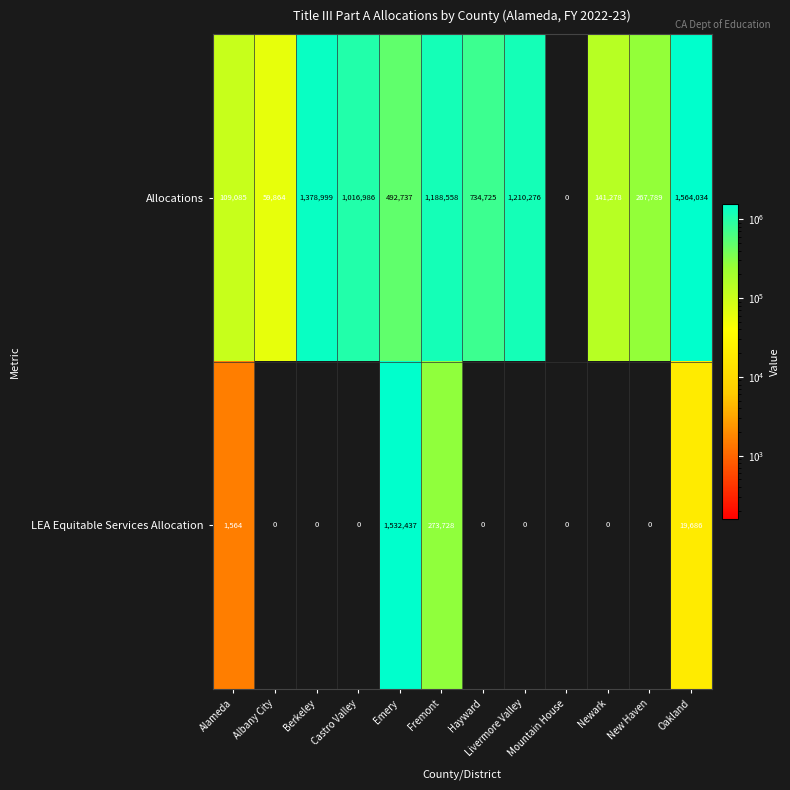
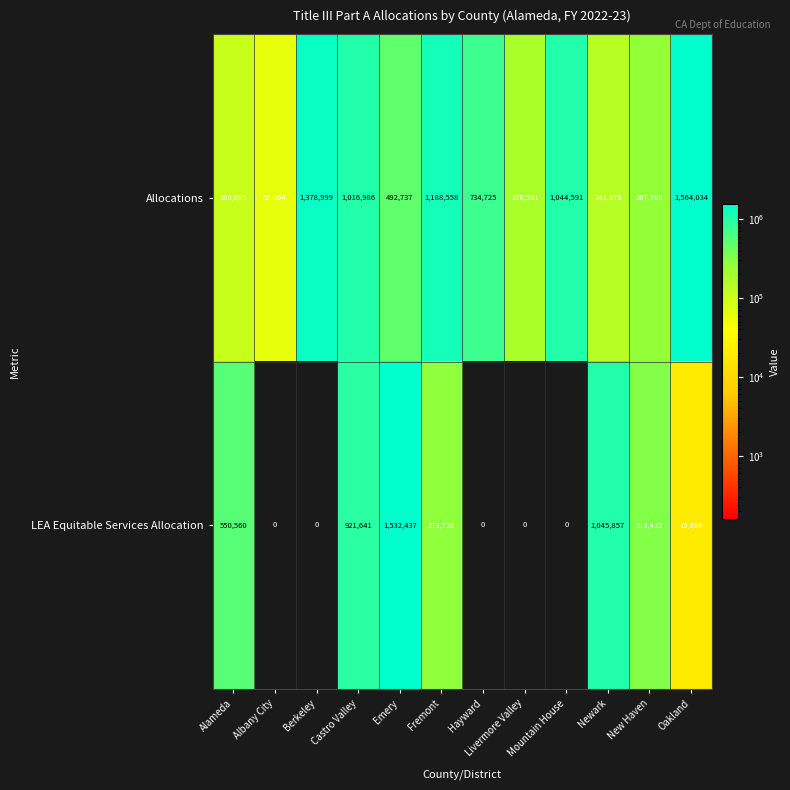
  {
    "Allocations": {
      "Alameda": "109,085",
      "Albany City": "59,864",
      "Berkeley": "1,378,999",
      "Castro Valley": "1,016,986",
      "Emery": "492,737",
      "Fremont": "1,188,558",
      "Hayward": "734,725",
-     "Livermore Valley": "1,210,276",
-     "Mountain House": "0",
+     "Livermore Valley": "176,531",
+     "Mountain House": "1,044,591",
      "Newark": "141,278",
      "New Haven": "267,789",
      "Oakland": "1,564,034"
    },
    "LEA Equitable Services Allocation": {
-     "Alameda": "1,564",
+     "Alameda": "550,560",
      "Albany City": "0",
      "Berkeley": "0",
-     "Castro Valley": "0",
+     "Castro Valley": "921,641",
      "Emery": "1,532,437",
      "Fremont": "273,728",
      "Hayward": "0",
      "Livermore Valley": "0",
      "Mountain House": "0",
-     "Newark": "0",
-     "New Haven": "0",
+     "Newark": "1,045,857",
+     "New Haven": "313,432",
      "Oakland": "19,686"
    }
  }
